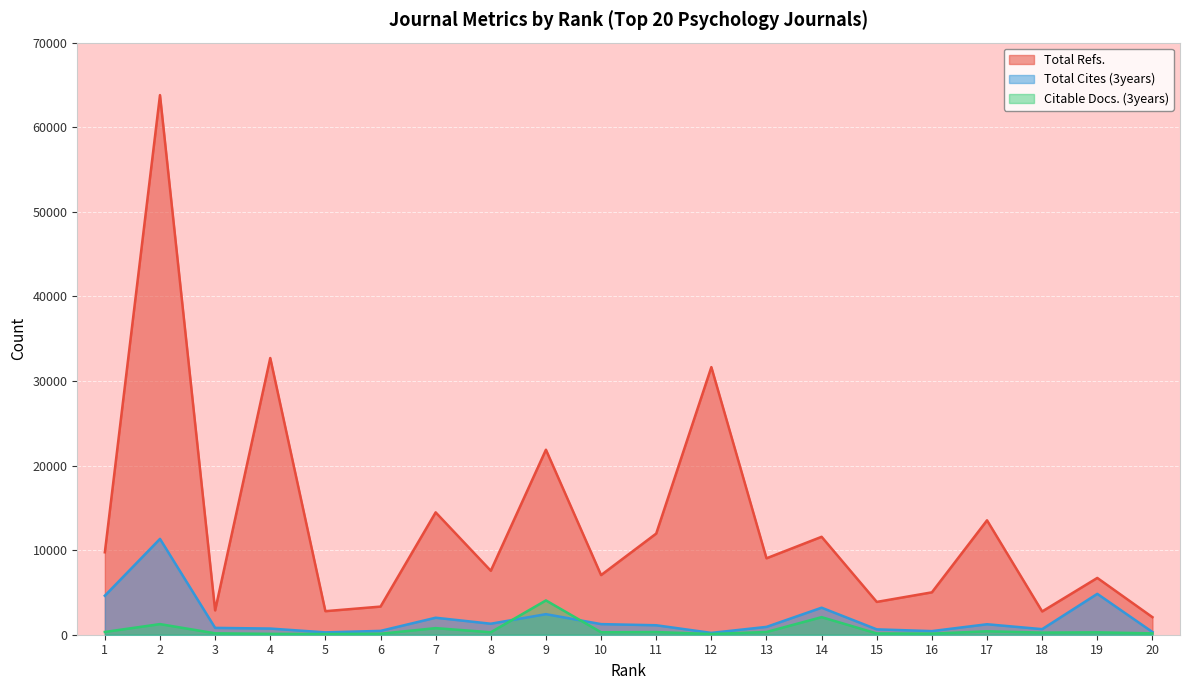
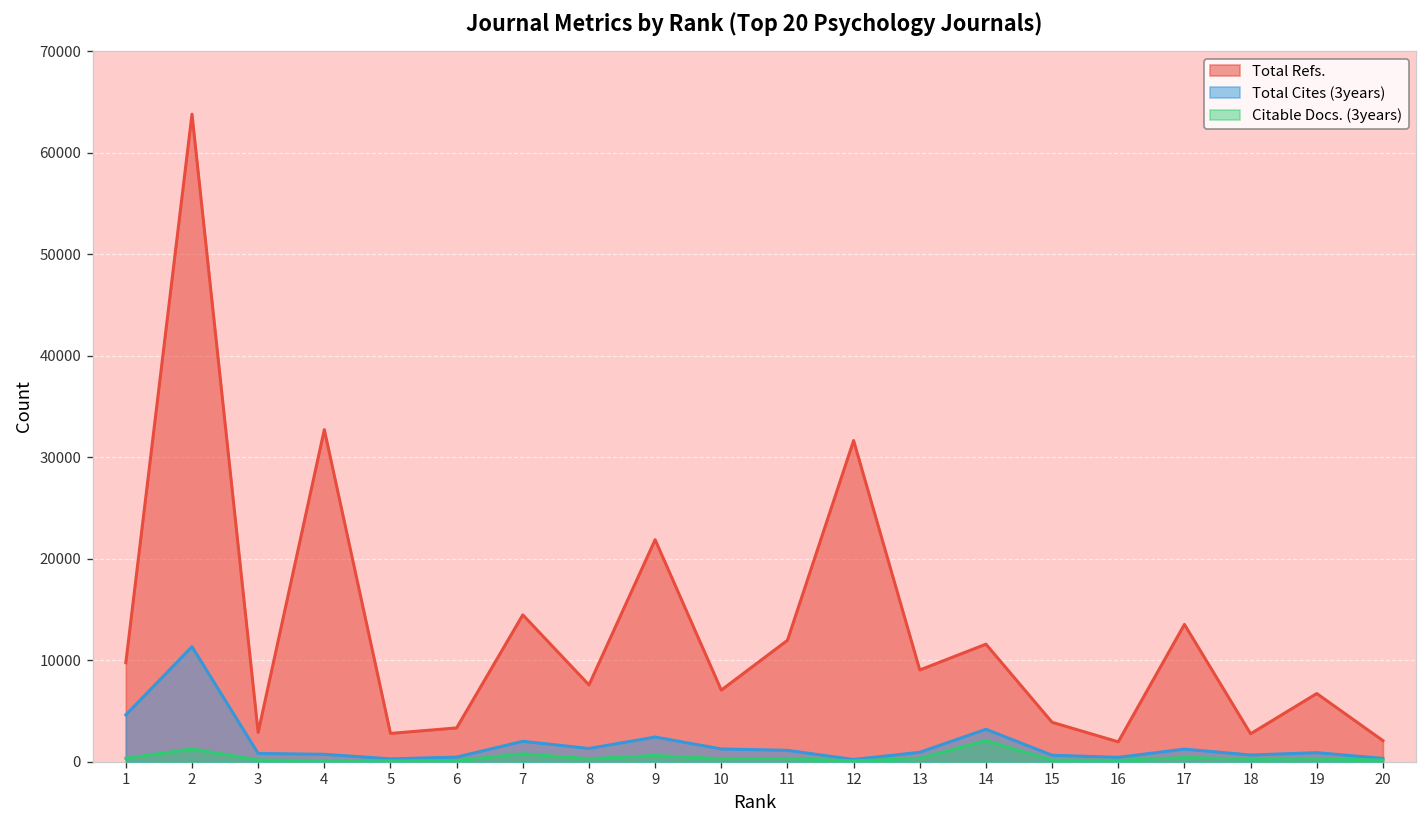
  {
    "Total Refs.": {
      "1": 10000,
      "2": 64000,
      "3": 3000,
      "4": 33000,
      "5": 3000,
      "6": 3000,
      "7": 14000,
      "8": 8000,
      "9": 22000,
      "10": 7000,
      "11": 12000,
      "12": 32000,
      "13": 9000,
      "14": 12000,
      "15": 4000,
-     "16": 5000,
+     "16": 2000,
      "17": 14000,
      "18": 3000,
      "19": 7000,
      "20": 2000
    },
    "Total Cites (3years)": {
      "1": 5000,
      "2": 11000,
      "3": 1000,
      "4": 1000,
      "6": 0,
      "7": 2000,
      "8": 1000,
      "9": 2000,
      "10": 1000,
      "11": 1000,
      "13": 1000,
      "14": 3000,
      "15": 1000,
      "17": 1000,
      "18": 1000,
-     "19": 5000
+     "19": 1000
    },
    "Citable Docs. (3years)": {
      "1": 0,
      "2": 1000,
      "3": 0,
      "4": 0,
      "6": 0,
      "7": 1000,
      "8": 0,
-     "9": 4000,
+     "9": 1000,
      "10": 0,
      "11": 0,
      "13": 0,
      "14": 2000,
      "15": 0,
      "17": 0,
      "18": 0,
      "19": 0
    }
  }
